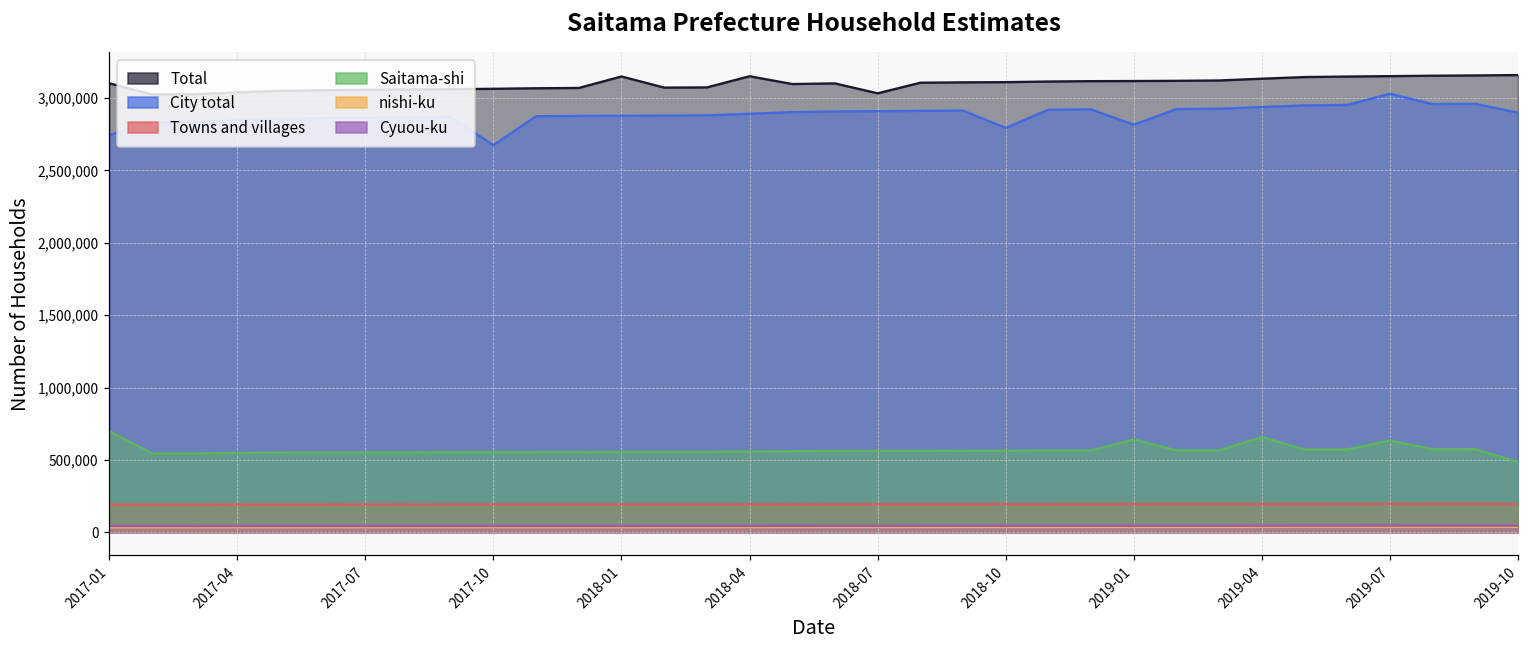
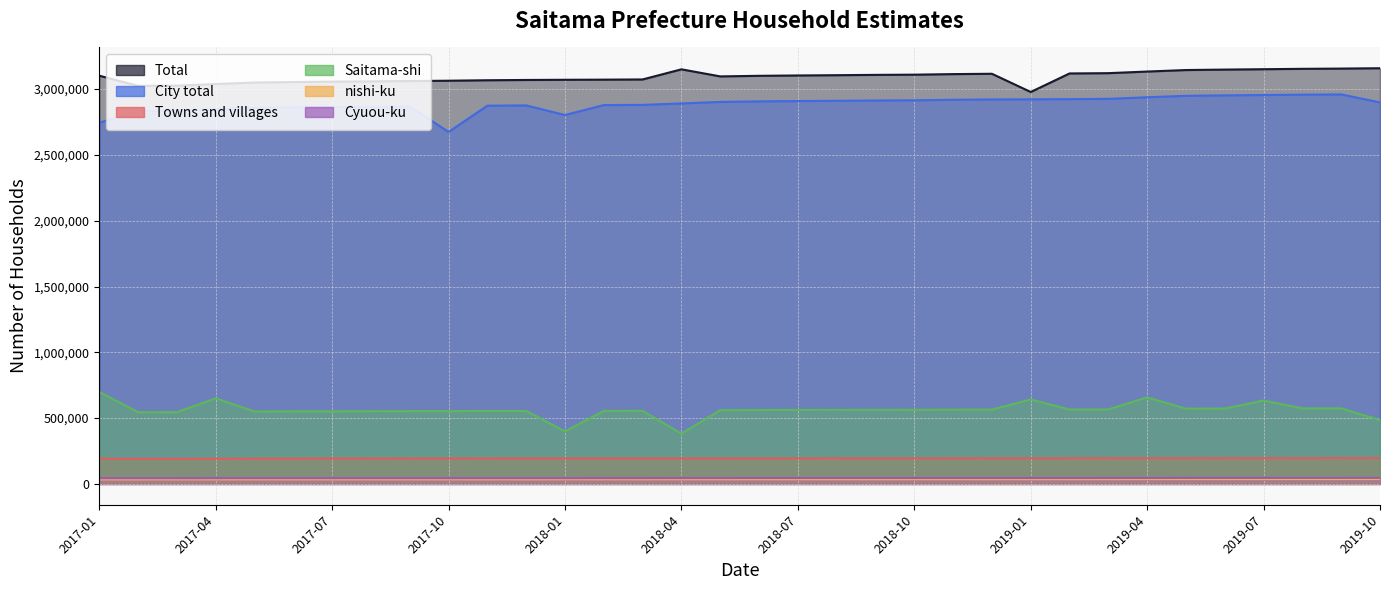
  {
    "Total": {
      "2017-01": "3,100,000",
      "2017-10": "3,060,000",
-     "2018-01": "3,150,000",
+     "2018-01": "3,070,000",
      "2018-04": "3,150,000",
-     "2018-07": "3,030,000",
+     "2018-07": "3,100,000",
      "2018-10": "3,110,000",
-     "2019-01": "3,120,000",
+     "2019-01": "2,980,000",
      "2019-04": "3,130,000",
      "2019-07": "3,150,000",
      "2019-10": "3,160,000"
    },
    "City total": {
      "2017-01": "2,740,000",
      "2017-10": "2,670,000",
-     "2018-01": "2,880,000",
+     "2018-01": "2,800,000",
      "2018-04": "2,890,000",
      "2018-07": "2,910,000",
-     "2018-10": "2,790,000",
-     "2019-01": "2,820,000",
+     "2018-10": "2,910,000",
+     "2019-01": "2,920,000",
      "2019-04": "2,940,000",
-     "2019-07": "3,030,000",
+     "2019-07": "2,950,000",
      "2019-10": "2,900,000"
    },
    "Saitama-shi": {
      "2017-01": "700,000",
-     "2017-04": "550,000",
+     "2017-04": "650,000",
      "2017-07": "550,000",
      "2017-10": "550,000",
-     "2018-01": "550,000",
-     "2018-04": "560,000",
+     "2018-01": "400,000",
+     "2018-04": "380,000",
      "2018-07": "560,000",
      "2018-10": "560,000",
      "2019-01": "640,000",
      "2019-04": "660,000",
      "2019-07": "630,000",
      "2019-10": "490,000"
    }
  }
